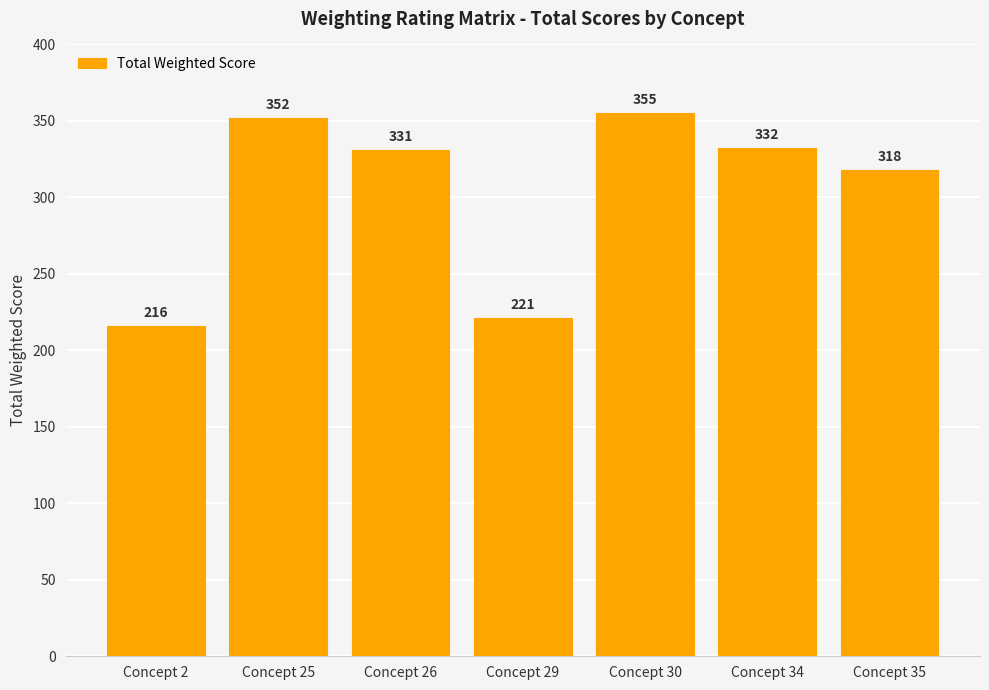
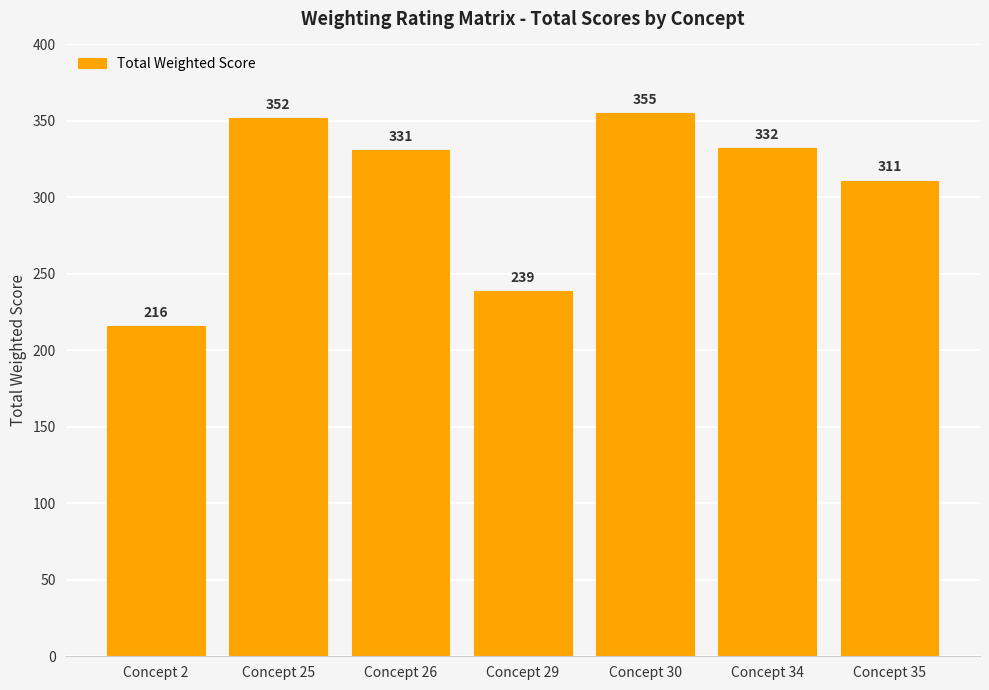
  {
    "Concept 2": 216,
    "Concept 25": 352,
    "Concept 26": 331,
-   "Concept 29": 221,
+   "Concept 29": 239,
    "Concept 30": 355,
    "Concept 34": 332,
-   "Concept 35": 318
+   "Concept 35": 311
  }
